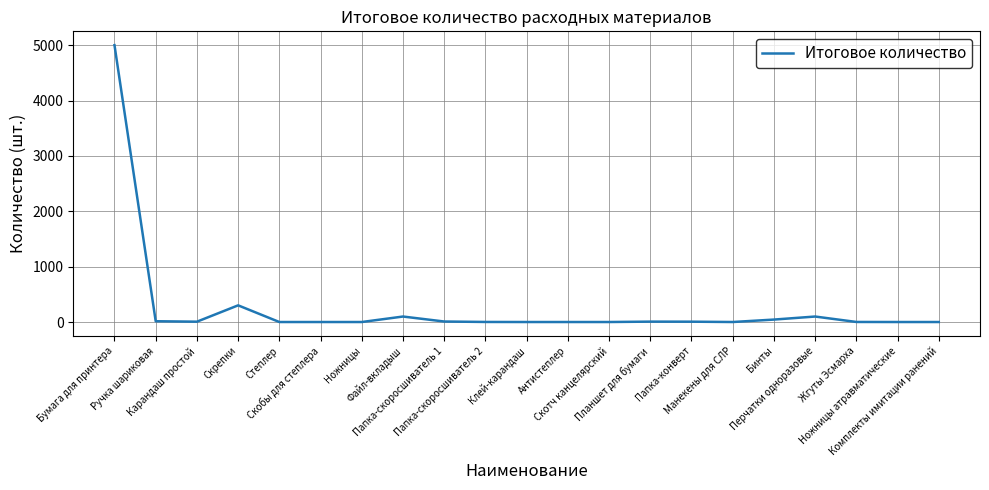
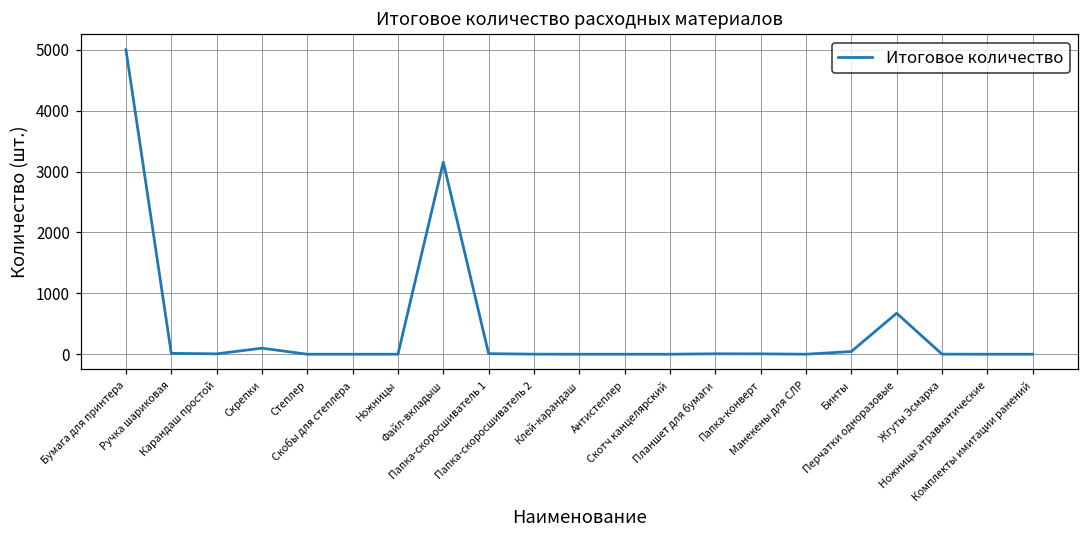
  {
    "Бумага для принтера": 5000,
    "Ручка шариковая": 0,
    "Карандаш простой": 0,
-   "Скрепки": 300,
+   "Скрепки": 100,
    "Степлер": 0,
    "Скобы для степлера": 0,
    "Ножницы": 0,
-   "Файл-вкладыш": 100,
+   "Файл-вкладыш": 3200,
    "Папка-скоросшиватель 1": 0,
    "Папка-скоросшиватель 2": 0,
    "Клей-карандаш": 0,
    "Антистеплер": 0,
    "Скотч канцелярский": 0,
    "Планшет для бумаги": 0,
    "Папка-конверт": 0,
    "Манекены для СЛР": 0,
    "Бинты": 0,
-   "Перчатки одноразовые": 100,
+   "Перчатки одноразовые": 700,
    "Жгуты Эсмарха": 0,
    "Ножницы атравматические": 0,
    "Комплекты имитации ранений": 0
  }
